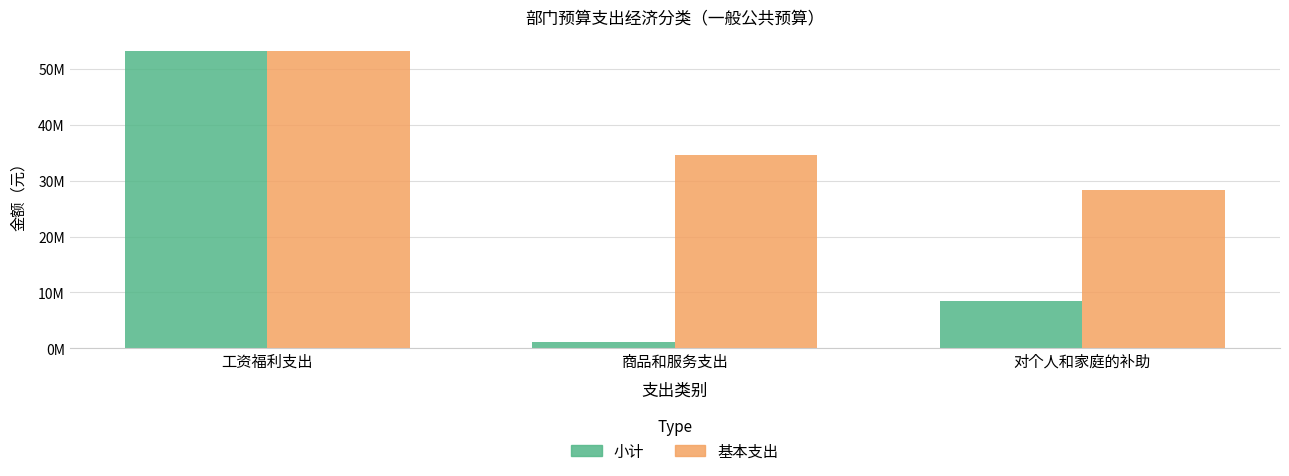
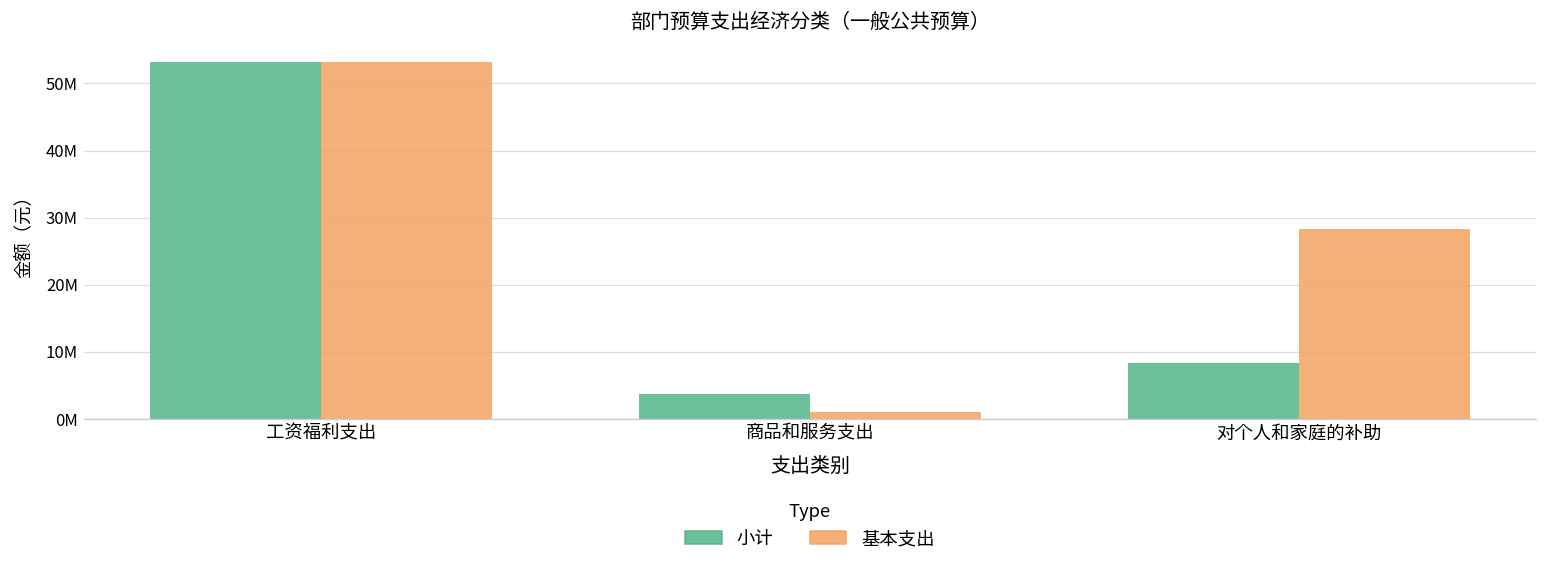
  {
    "小计": {
      "工资福利支出": 53000000,
-     "商品和服务支出": 1000000,
+     "商品和服务支出": 4000000,
      "对个人和家庭的补助": 8000000
    },
    "基本支出": {
      "工资福利支出": 53000000,
-     "商品和服务支出": 35000000,
+     "商品和服务支出": 1000000,
      "对个人和家庭的补助": 28000000
    }
  }
